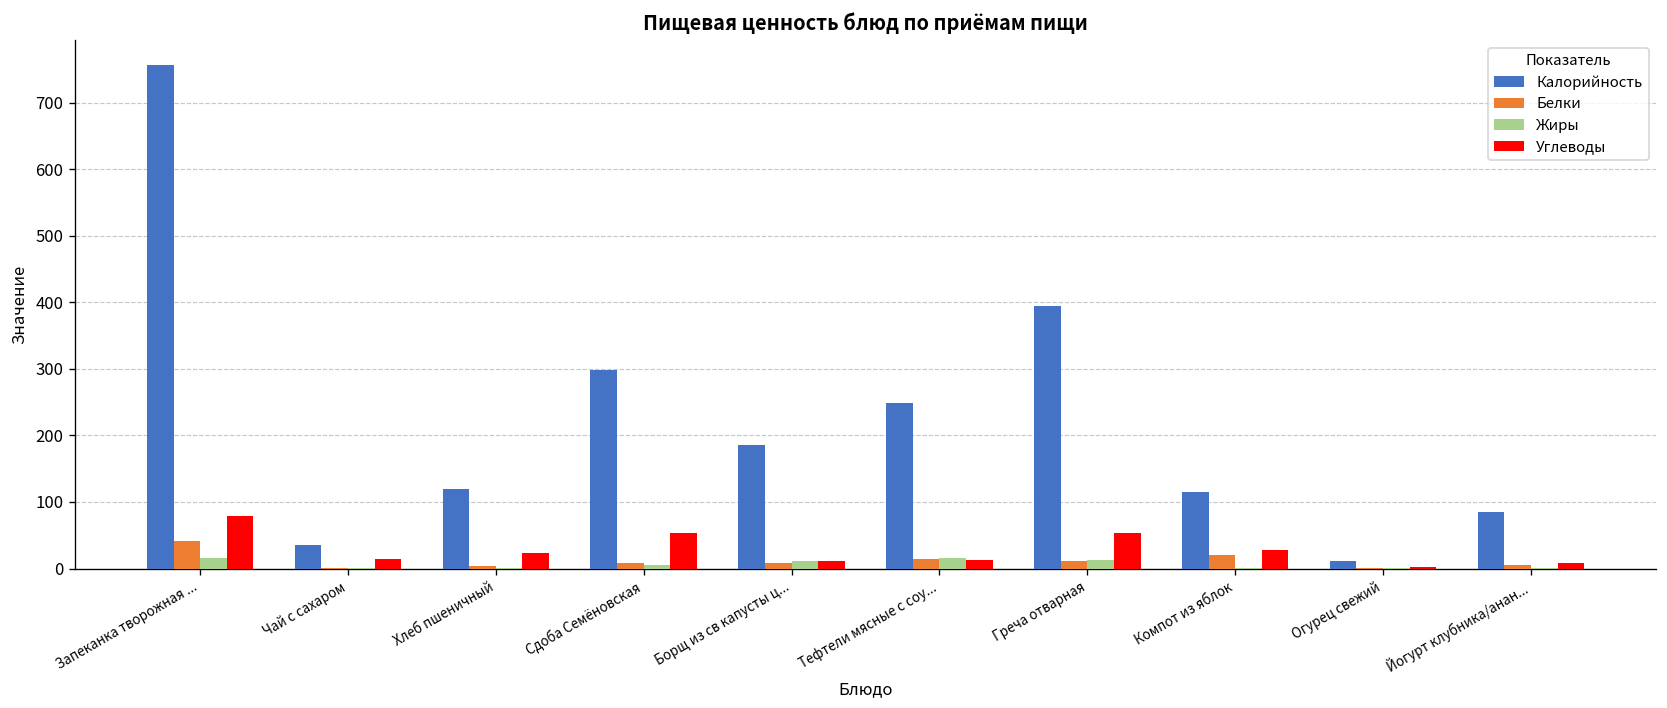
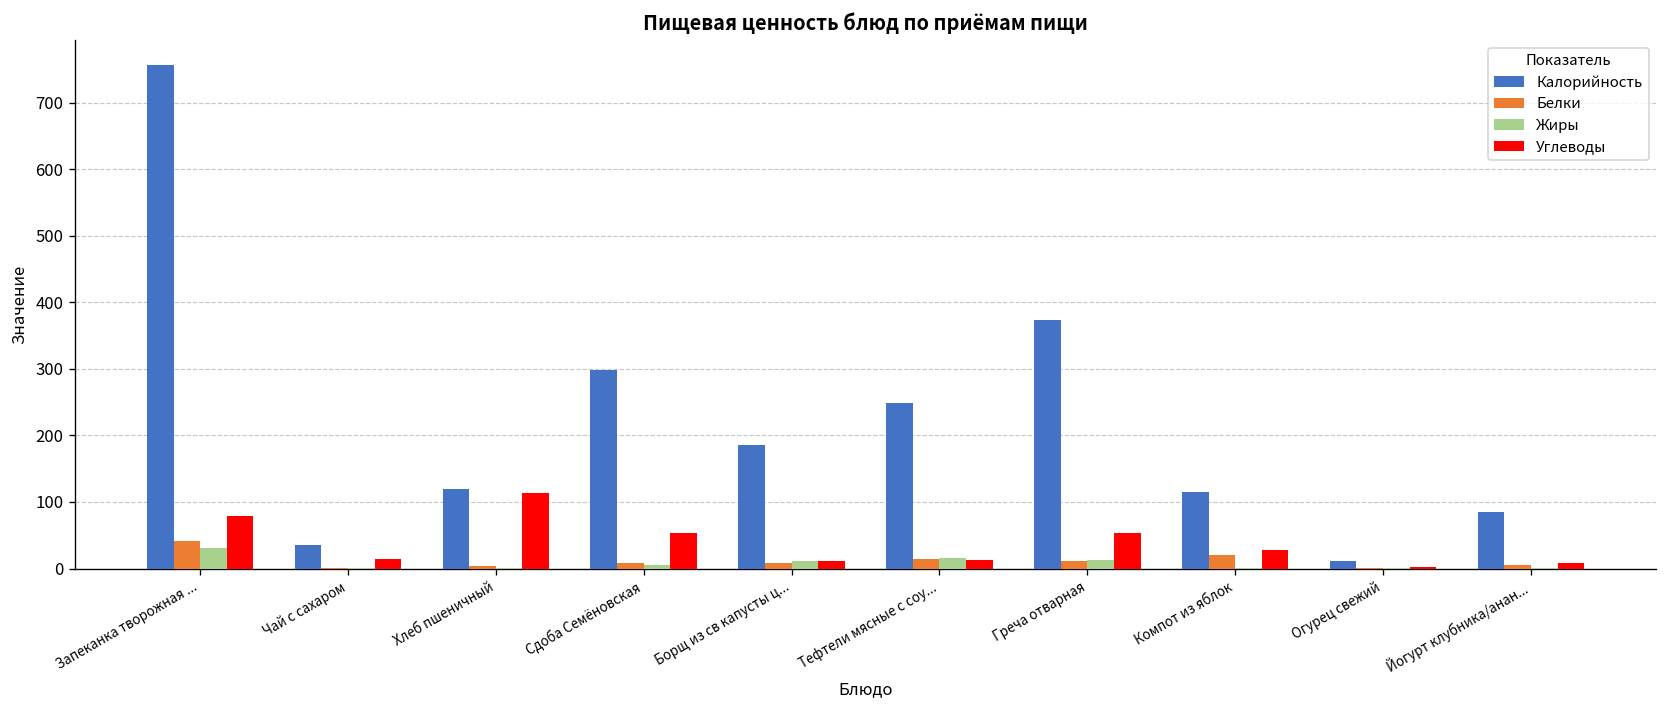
  {
    "Калорийность": {
      "Запеканка творожная ...": 760,
      "Чай с сахаром": 40,
      "Хлеб пшеничный": 120,
      "Сдоба Семёновская": 300,
      "Борщ из св капусты ц...": 190,
      "Тефтели мясные с соу...": 250,
-     "Греча отварная": 390,
+     "Греча отварная": 370,
      "Компот из яблок": 110,
      "Огурец свежий": 10,
      "Йогурт клубника/анан...": 90
    },
    "Белки": {
      "Запеканка творожная ...": 40,
      "Сдоба Семёновская": 10,
      "Борщ из св капусты ц...": 10,
      "Тефтели мясные с соу...": 10,
      "Греча отварная": 10,
      "Компот из яблок": 20,
      "Йогурт клубника/анан...": 10
    },
    "Жиры": {
-     "Запеканка творожная ...": 20,
+     "Запеканка творожная ...": 30,
      "Сдоба Семёновская": 10,
      "Борщ из св капусты ц...": 10,
      "Тефтели мясные с соу...": 20,
      "Греча отварная": 10
    },
    "Углеводы": {
      "Запеканка творожная ...": 80,
      "Чай с сахаром": 20,
-     "Хлеб пшеничный": 20,
+     "Хлеб пшеничный": 110,
      "Сдоба Семёновская": 50,
      "Борщ из св капусты ц...": 10,
      "Тефтели мясные с соу...": 10,
      "Греча отварная": 50,
      "Компот из яблок": 30,
      "Йогурт клубника/анан...": 10
    }
  }
